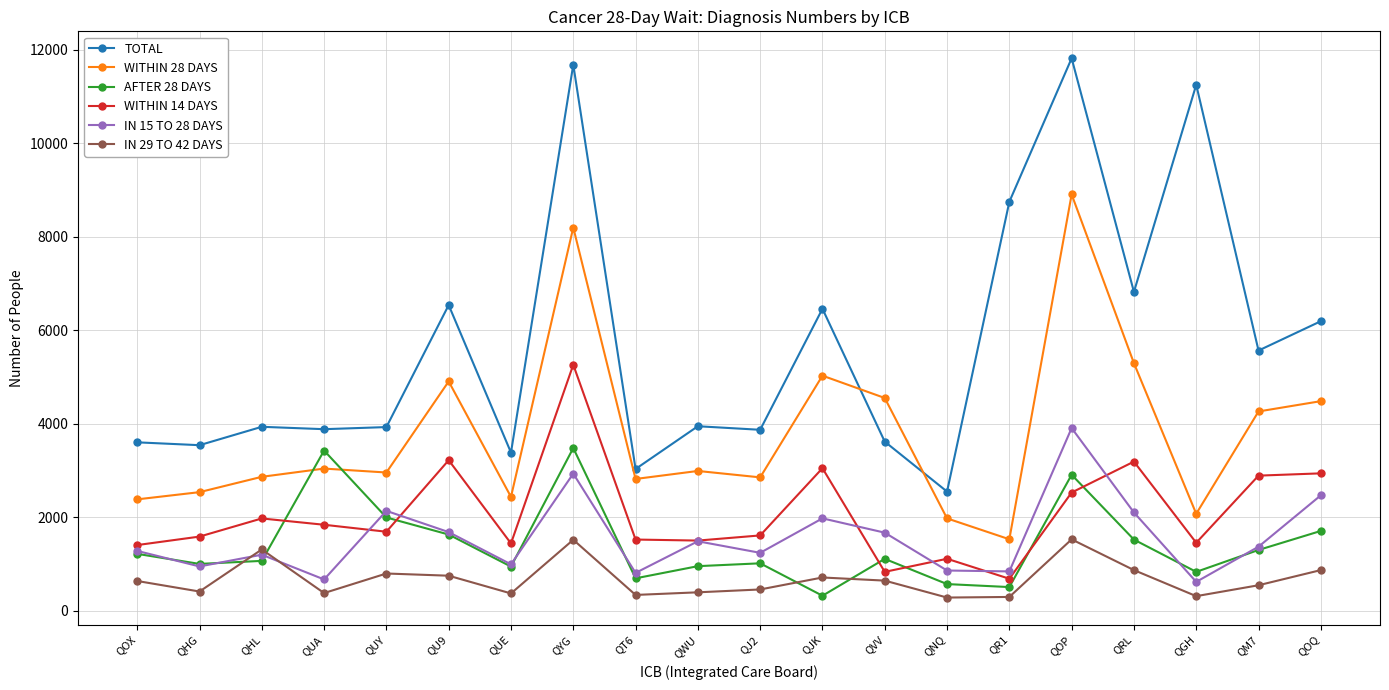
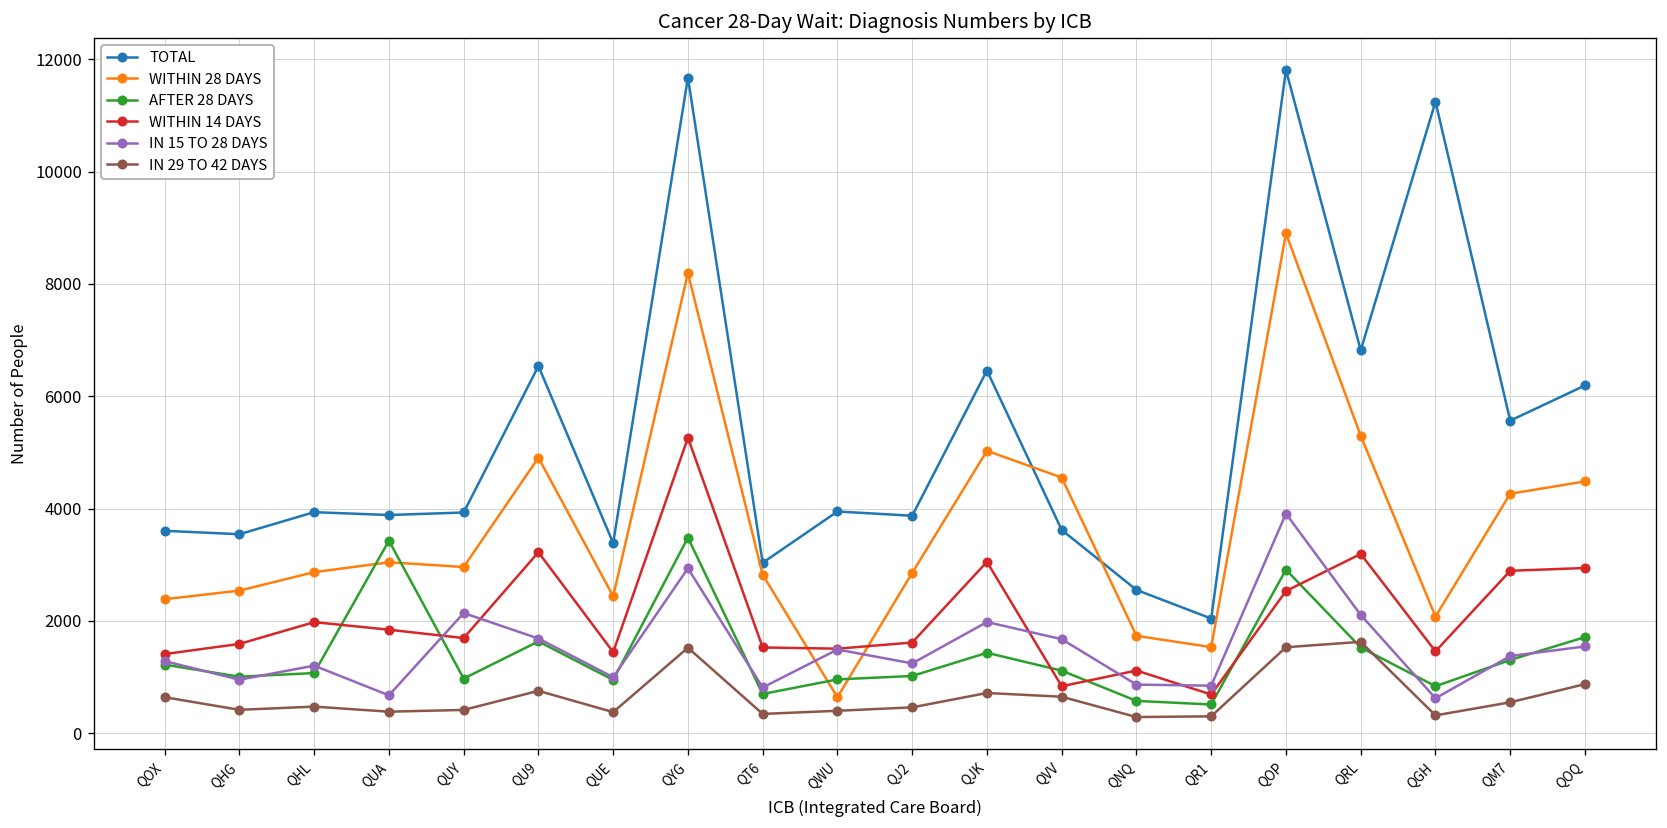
  {
    "TOTAL": {
      "QOX": 3600,
      "QHG": 3500,
      "QHL": 3900,
      "QUA": 3900,
      "QUY": 3900,
      "QU9": 6500,
      "QUE": 3400,
      "QYG": 11700,
      "QT6": 3000,
      "QWU": 3900,
      "QJ2": 3900,
      "QJK": 6500,
      "QVV": 3600,
      "QNQ": 2600,
-     "QR1": 8700,
+     "QR1": 2000,
      "QOP": 11800,
      "QRL": 6800,
      "QGH": 11200,
      "QM7": 5600,
      "QOQ": 6200
    },
    "WITHIN 28 DAYS": {
      "QOX": 2400,
      "QHG": 2500,
      "QHL": 2900,
      "QUA": 3000,
      "QUY": 3000,
      "QU9": 4900,
      "QUE": 2400,
      "QYG": 8200,
      "QT6": 2800,
-     "QWU": 3000,
+     "QWU": 600,
      "QJ2": 2900,
      "QJK": 5000,
      "QVV": 4600,
-     "QNQ": 2000,
+     "QNQ": 1700,
      "QR1": 1500,
      "QOP": 8900,
      "QRL": 5300,
      "QGH": 2100,
      "QM7": 4300,
      "QOQ": 4500
    },
    "AFTER 28 DAYS": {
      "QOX": 1200,
      "QHL": 1100,
      "QUA": 3400,
-     "QUY": 2000,
+     "QUY": 1000,
      "QYG": 3500,
      "QT6": 700,
      "QWU": 1000,
      "QJ2": 1000,
-     "QJK": 300,
+     "QJK": 1400,
      "QVV": 1100,
      "QNQ": 600,
      "QR1": 500,
      "QOP": 2900,
      "QRL": 1500,
      "QGH": 800,
      "QM7": 1300,
      "QOQ": 1700
    },
    "WITHIN 14 DAYS": {
      "QOX": 1400,
      "QHG": 1600,
      "QHL": 2000,
      "QUA": 1800,
      "QUY": 1700,
      "QU9": 3200,
      "QUE": 1400,
      "QYG": 5300,
      "QT6": 1500,
      "QJ2": 1600,
      "QJK": 3100,
      "QVV": 800,
      "QNQ": 1100,
      "QR1": 700,
      "QOP": 2500,
      "QRL": 3200,
      "QGH": 1500,
      "QM7": 2900,
      "QOQ": 2900
    },
    "IN 15 TO 28 DAYS": {
      "QOX": 1300,
      "QHL": 1200,
      "QUA": 700,
      "QUY": 2100,
      "QYG": 2900,
      "QT6": 800,
      "QJ2": 1200,
      "QJK": 2000,
      "QVV": 1700,
      "QNQ": 900,
      "QR1": 800,
      "QOP": 3900,
      "QRL": 2100,
      "QGH": 600,
      "QM7": 1400,
-     "QOQ": 2500
+     "QOQ": 1500
    },
    "IN 29 TO 42 DAYS": {
      "QOX": 600,
      "QHG": 400,
-     "QHL": 1300,
+     "QHL": 500,
      "QUA": 400,
-     "QUY": 800,
+     "QUY": 400,
      "QU9": 800,
      "QUE": 400,
      "QYG": 1500,
      "QT6": 300,
      "QWU": 400,
      "QJ2": 500,
      "QJK": 700,
      "QVV": 600,
      "QNQ": 300,
      "QR1": 300,
      "QOP": 1500,
-     "QRL": 900,
+     "QRL": 1600,
      "QGH": 300,
      "QM7": 500,
      "QOQ": 900
    }
  }
